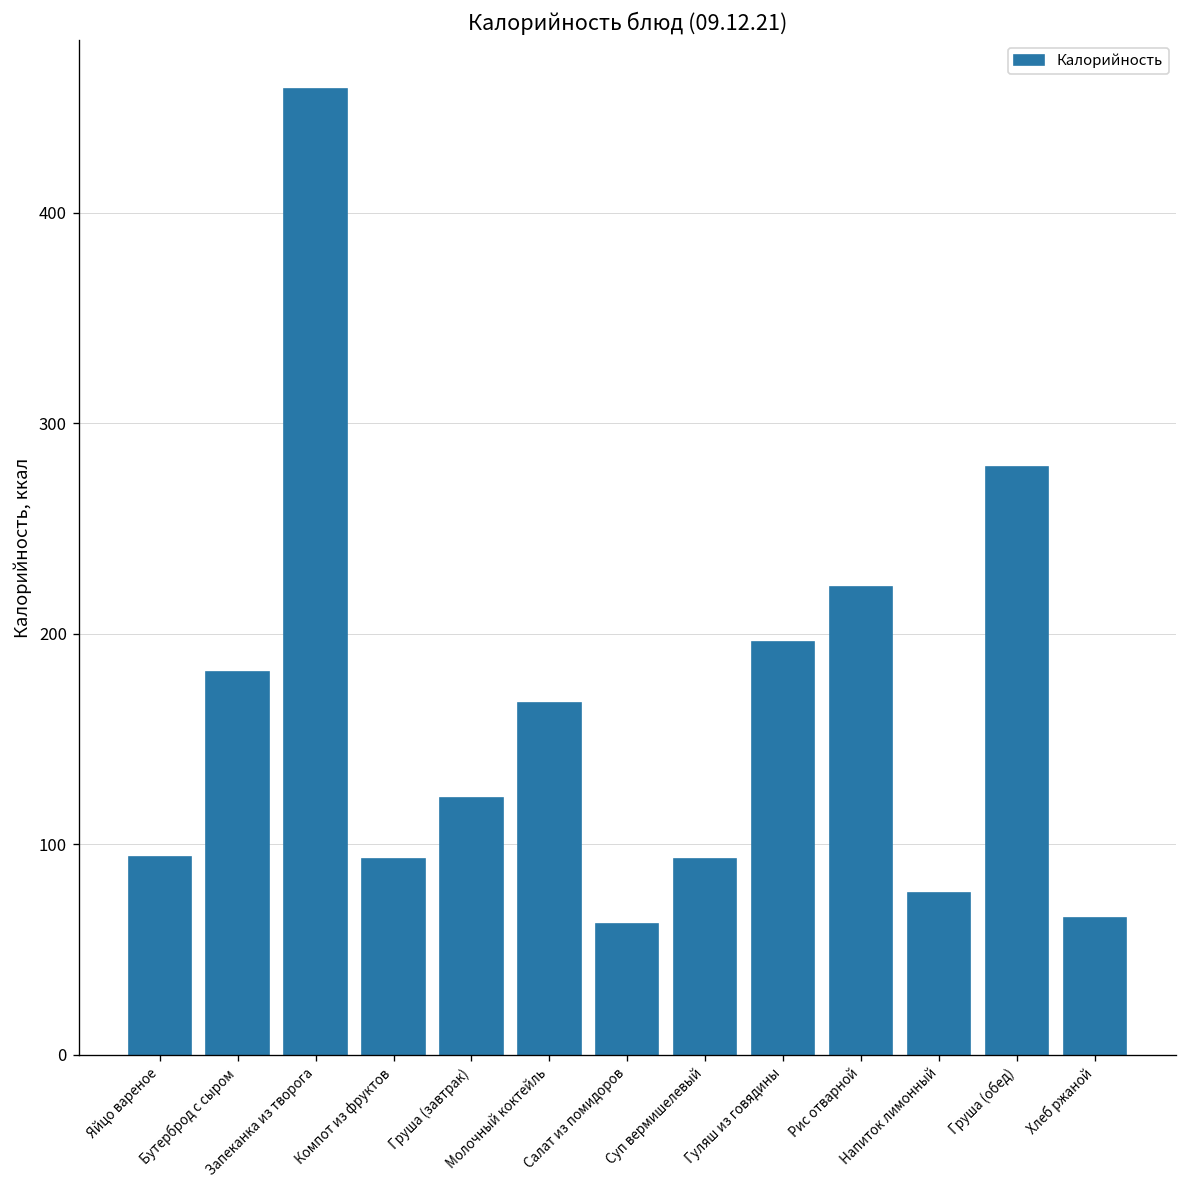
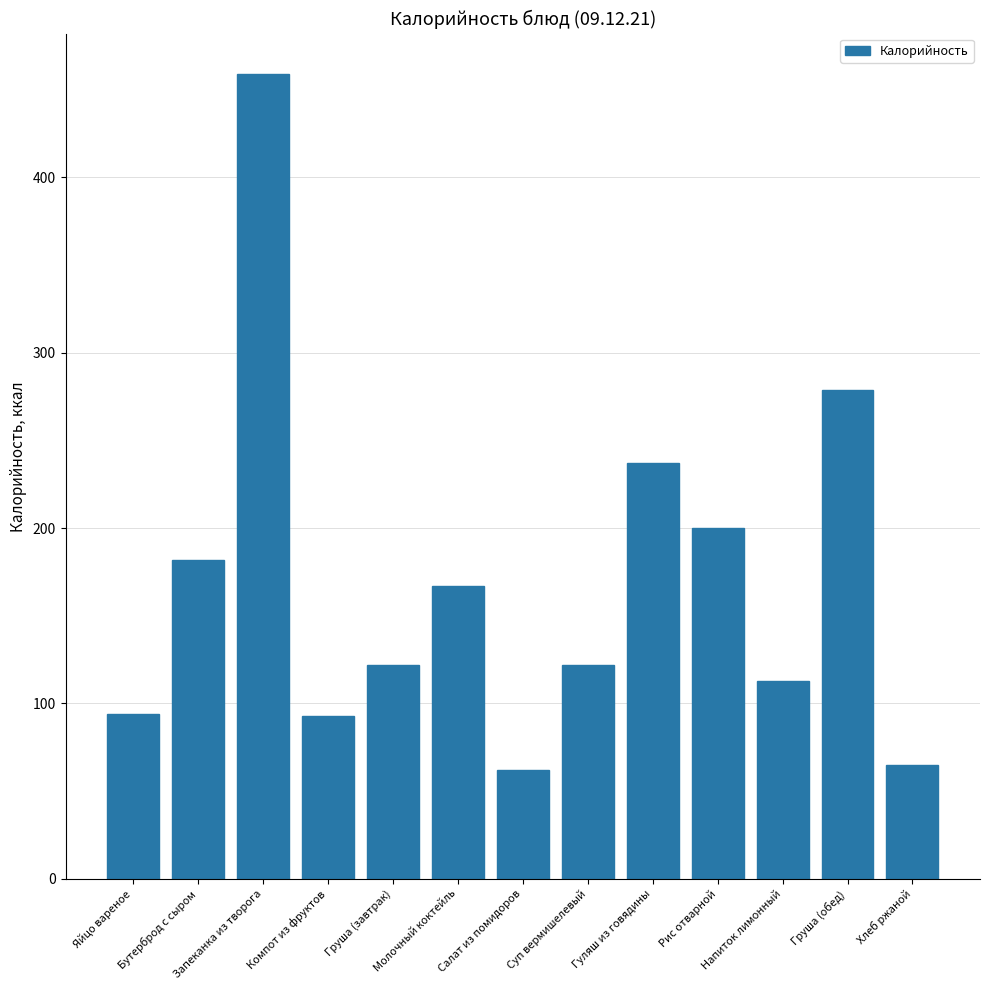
  {
    "Яйцо вареное": 94,
    "Бутерброд с сыром": 182,
    "Запеканка из творога": 459,
    "Компот из фруктов": 93,
    "Груша (завтрак)": 122,
    "Молочный коктейль": 167,
    "Салат из помидоров": 62,
-   "Суп вермишелевый": 93,
-   "Гуляш из говядины": 196,
-   "Рис отварной": 222,
-   "Напиток лимонный": 77,
+   "Суп вермишелевый": 122,
+   "Гуляш из говядины": 237,
+   "Рис отварной": 200,
+   "Напиток лимонный": 113,
    "Груша (обед)": 279,
    "Хлеб ржаной": 65
  }
